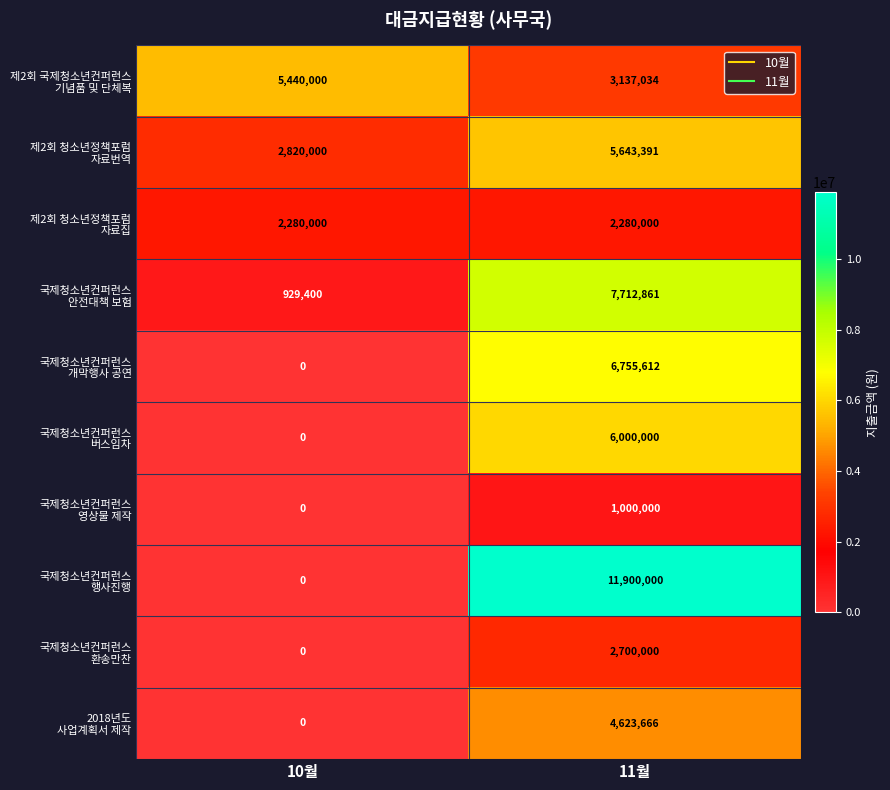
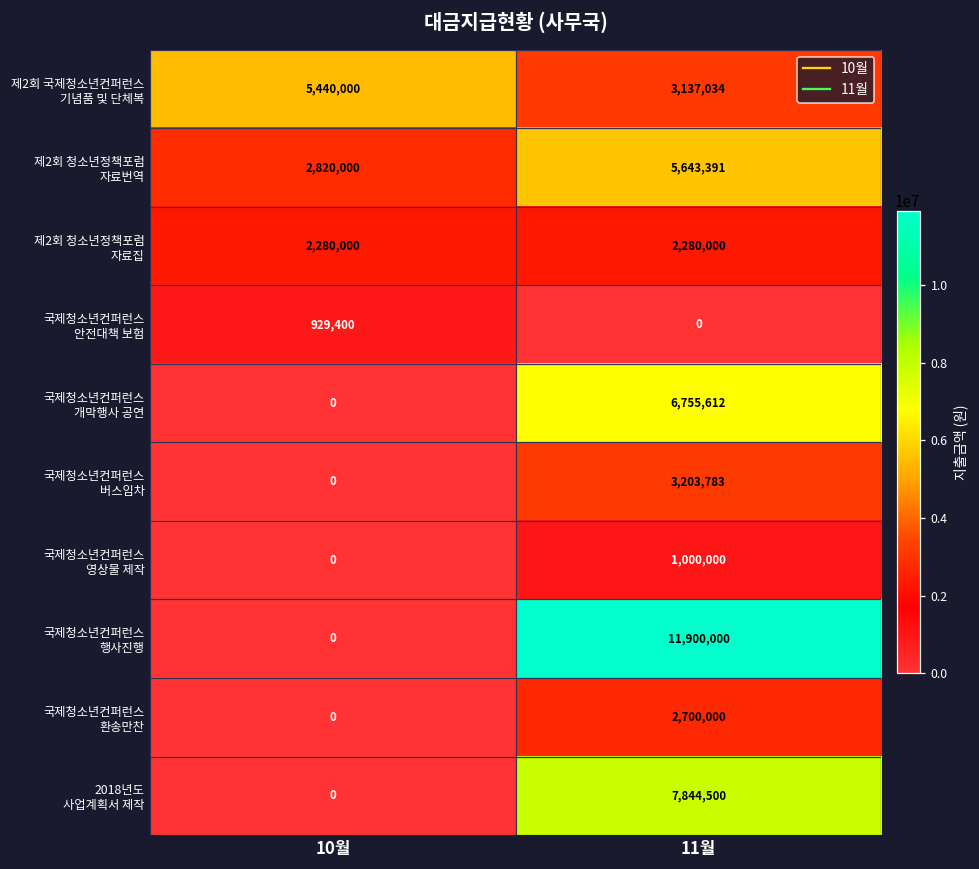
  {
    "제2회 국제청소년컨퍼런스 기념품 및 단체복": {
      "10월": "5,440,000",
      "11월": "3,137,034"
    },
    "제2회 청소년정책포럼 자료번역": {
      "10월": "2,820,000",
      "11월": "5,643,391"
    },
    "제2회 청소년정책포럼 자료집": {
      "10월": "2,280,000",
      "11월": "2,280,000"
    },
    "국제청소년컨퍼런스 안전대책 보험": {
      "10월": "929,400",
-     "11월": "7,712,861"
+     "11월": "0"
    },
    "국제청소년컨퍼런스 개막행사 공연": {
      "10월": "0",
      "11월": "6,755,612"
    },
    "국제청소년컨퍼런스 버스임차": {
      "10월": "0",
-     "11월": "6,000,000"
+     "11월": "3,203,783"
    },
    "국제청소년컨퍼런스 영상물 제작": {
      "10월": "0",
      "11월": "1,000,000"
    },
    "국제청소년컨퍼런스 행사진행": {
      "10월": "0",
      "11월": "11,900,000"
    },
    "국제청소년컨퍼런스 환송만찬": {
      "10월": "0",
      "11월": "2,700,000"
    },
    "2018년도 사업계획서 제작": {
      "10월": "0",
-     "11월": "4,623,666"
+     "11월": "7,844,500"
    }
  }
